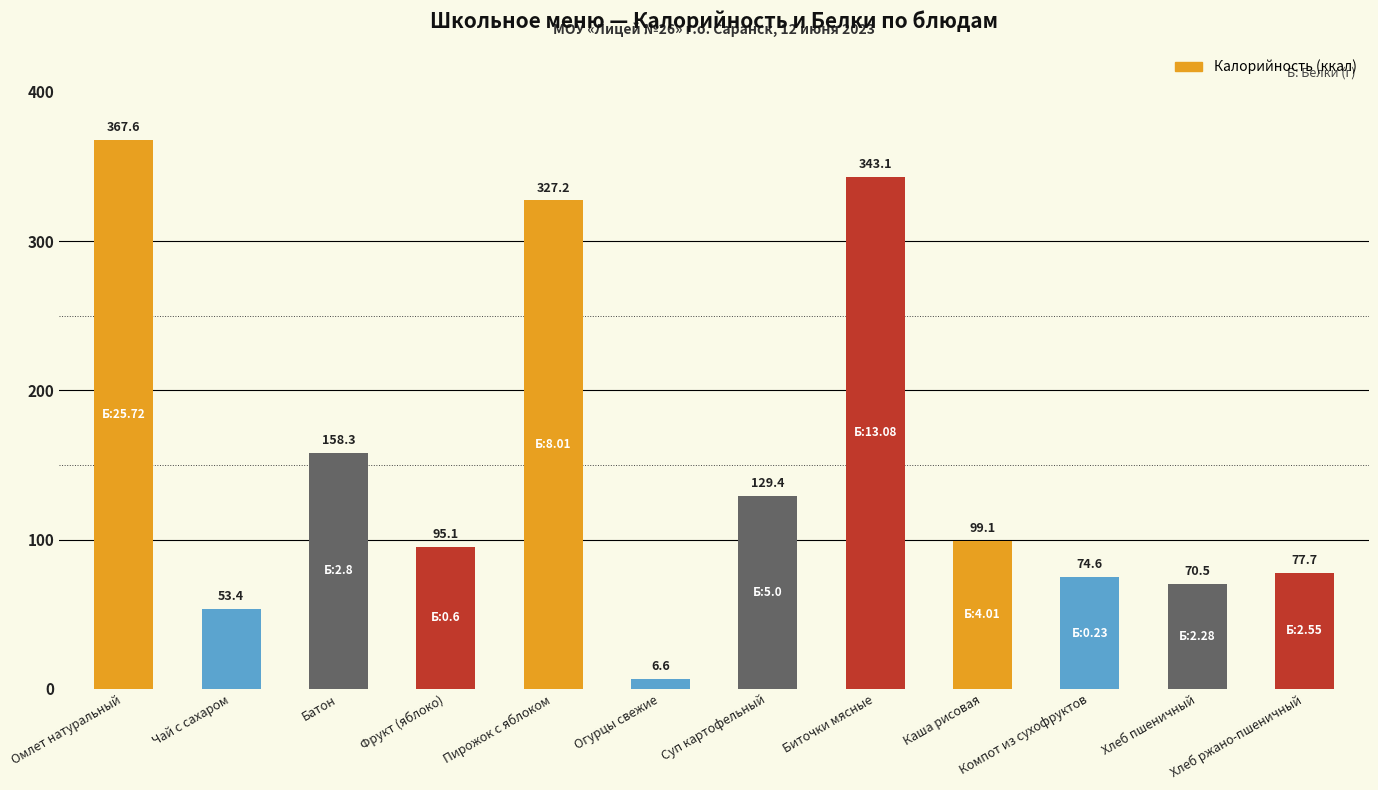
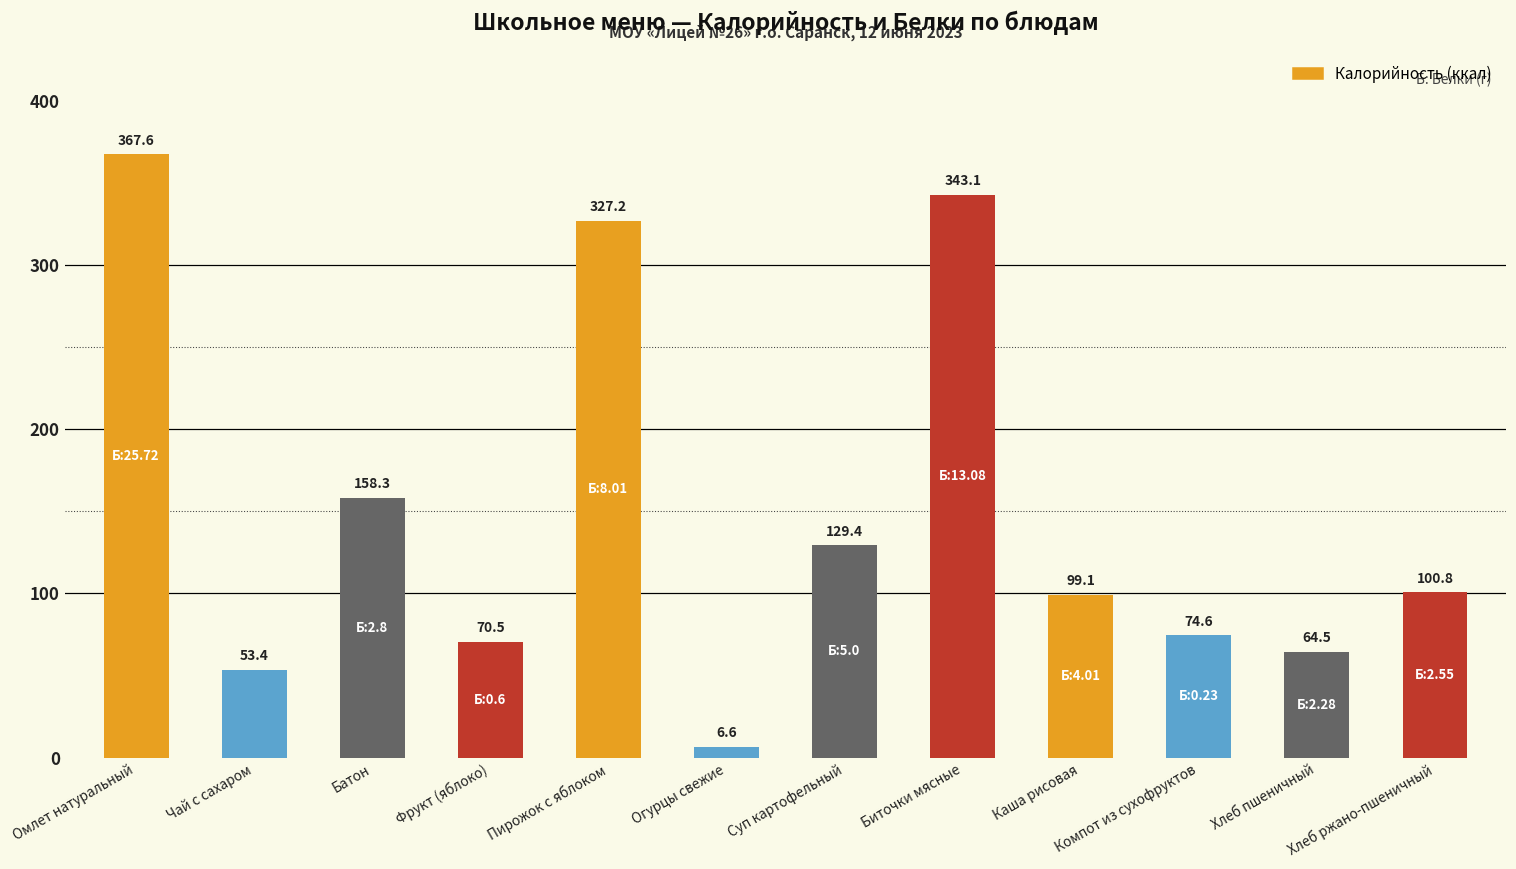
  {
    "Омлет натуральный": 367.6,
    "Чай с сахаром": 53.4,
    "Батон": 158.3,
-   "Фрукт (яблоко)": 95.1,
+   "Фрукт (яблоко)": 70.5,
    "Пирожок с яблоком": 327.2,
    "Огурцы свежие": 6.6,
    "Суп картофельный": 129.4,
    "Биточки мясные": 343.1,
    "Каша рисовая": 99.1,
    "Компот из сухофруктов": 74.6,
-   "Хлеб пшеничный": 70.5,
-   "Хлеб ржано-пшеничный": 77.7
+   "Хлеб пшеничный": 64.5,
+   "Хлеб ржано-пшеничный": 100.8
  }
